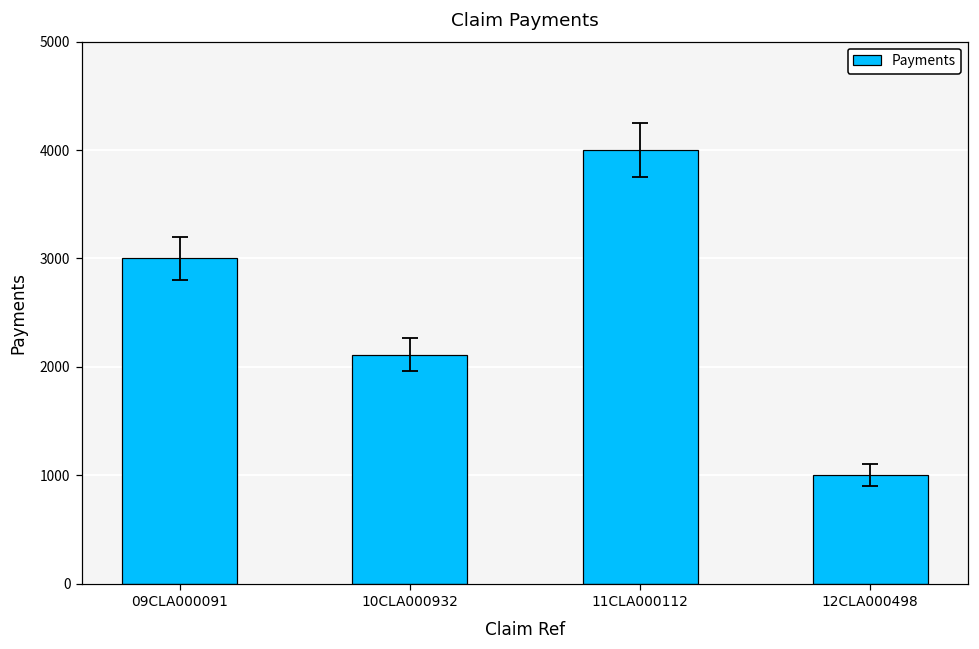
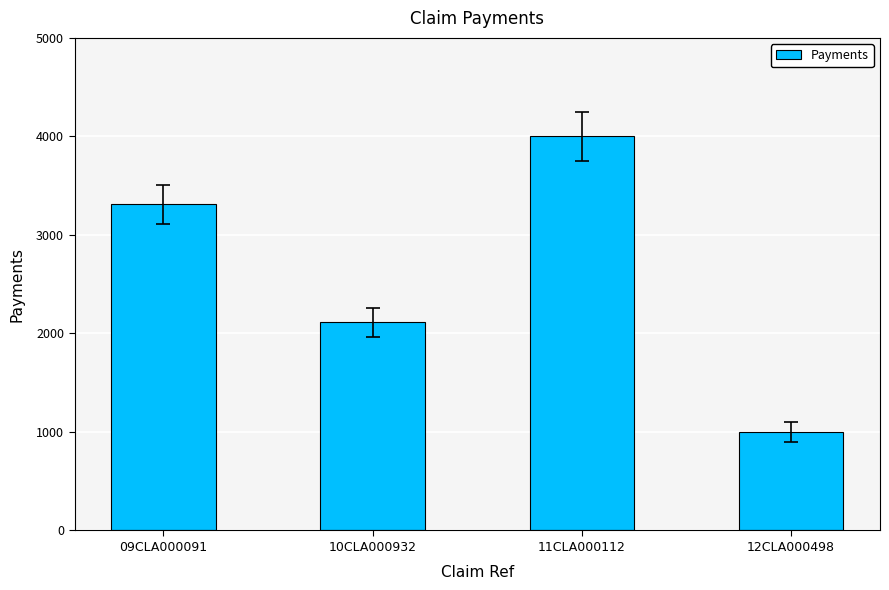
  {
    "Payments": {
-     "09CLA000091": 3000,
+     "09CLA000091": 3300,
      "10CLA000932": 2100,
      "11CLA000112": 4000,
      "12CLA000498": 1000
    }
  }
